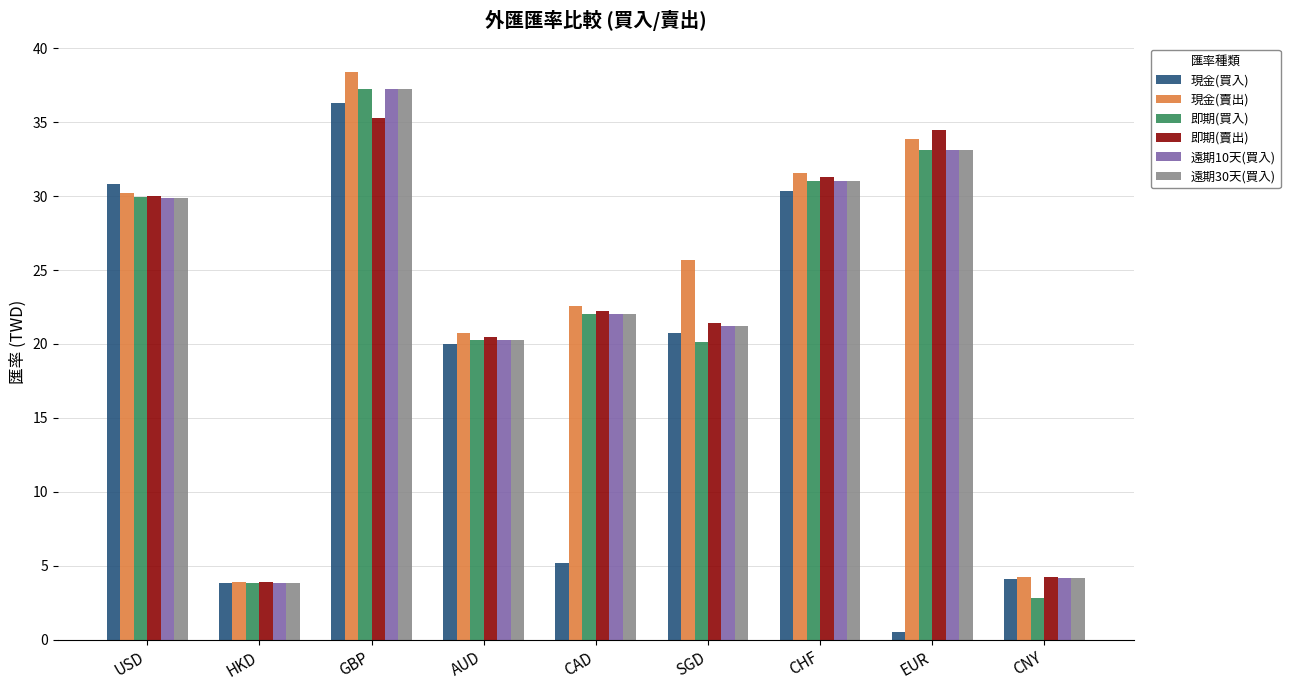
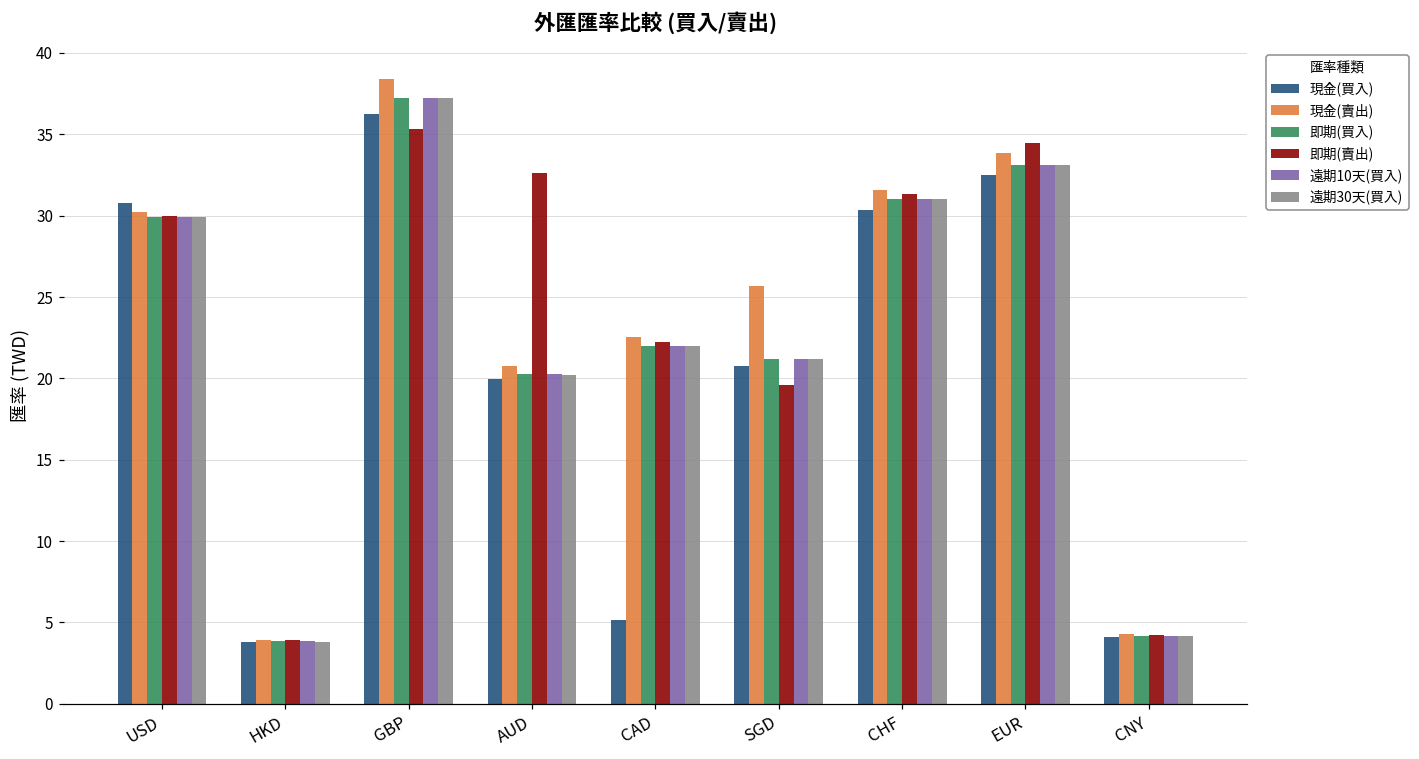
  {
    "現金(買入)": {
      "USD": 30.8,
      "HKD": 3.8,
      "GBP": 36.3,
      "AUD": 20.0,
      "CAD": 5.2,
      "SGD": 20.7,
      "CHF": 30.4,
-     "EUR": 0.5,
+     "EUR": 32.5,
      "CNY": 4.1
    },
    "現金(賣出)": {
      "USD": 30.2,
      "HKD": 3.9,
      "GBP": 38.4,
      "AUD": 20.8,
      "CAD": 22.5,
      "SGD": 25.7,
      "CHF": 31.6,
      "EUR": 33.9,
      "CNY": 4.3
    },
    "即期(買入)": {
      "USD": 29.9,
      "HKD": 3.8,
      "GBP": 37.3,
      "AUD": 20.3,
      "CAD": 22.0,
-     "SGD": 20.2,
+     "SGD": 21.2,
      "CHF": 31.0,
      "EUR": 33.1,
-     "CNY": 2.9
+     "CNY": 4.2
    },
    "即期(賣出)": {
      "USD": 30.0,
      "HKD": 3.9,
      "GBP": 35.3,
-     "AUD": 20.5,
+     "AUD": 32.6,
      "CAD": 22.2,
-     "SGD": 21.4,
+     "SGD": 19.6,
      "CHF": 31.3,
      "EUR": 34.5,
      "CNY": 4.2
    }
  }
